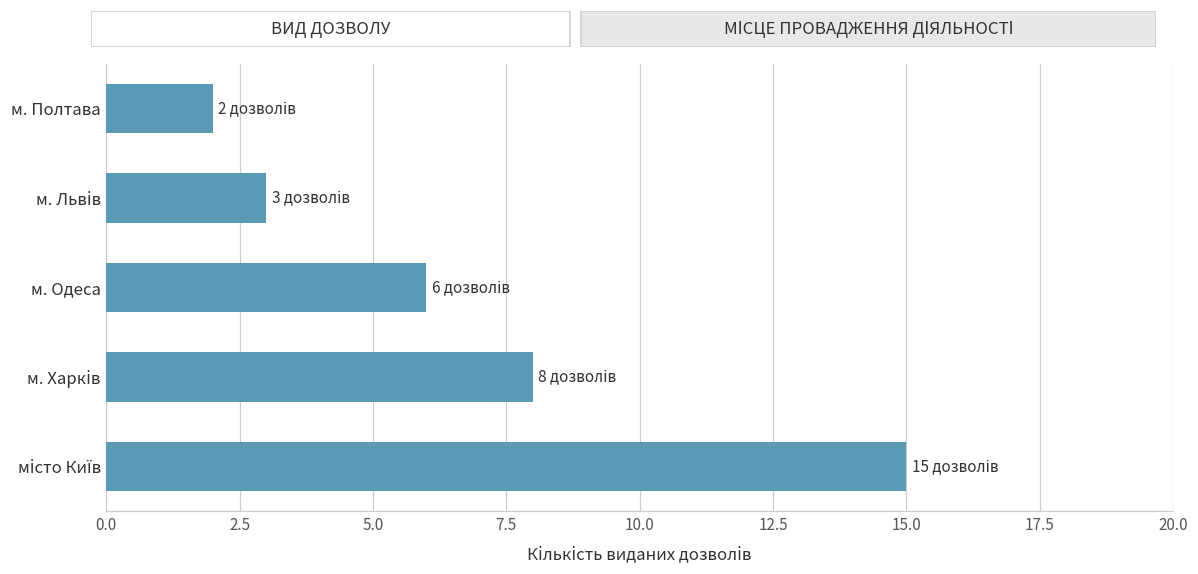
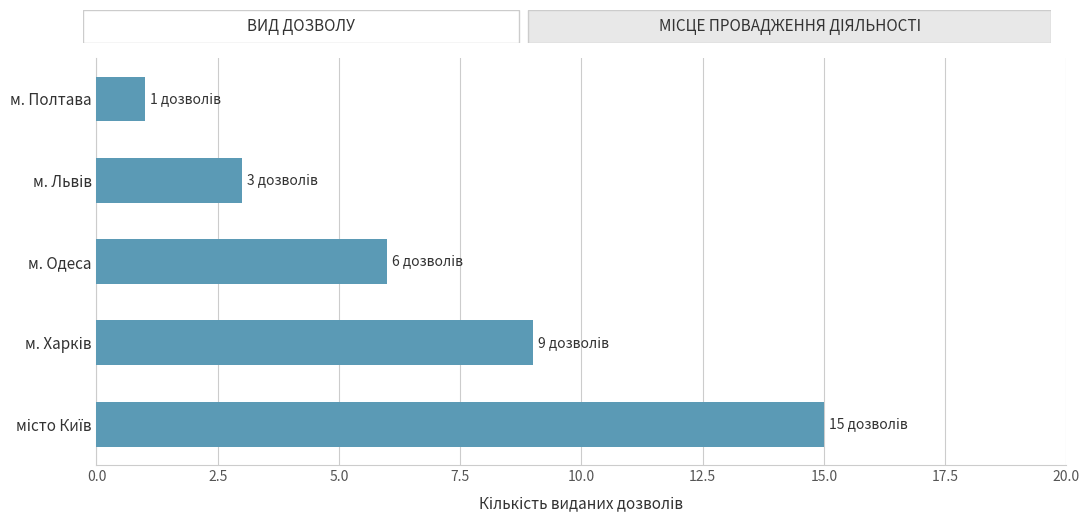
  {
-   "м. Полтава": 2,
+   "м. Полтава": 1,
    "м. Львів": 3,
    "м. Одеса": 6,
-   "м. Харків": 8,
+   "м. Харків": 9,
    "місто Київ": 15
  }
